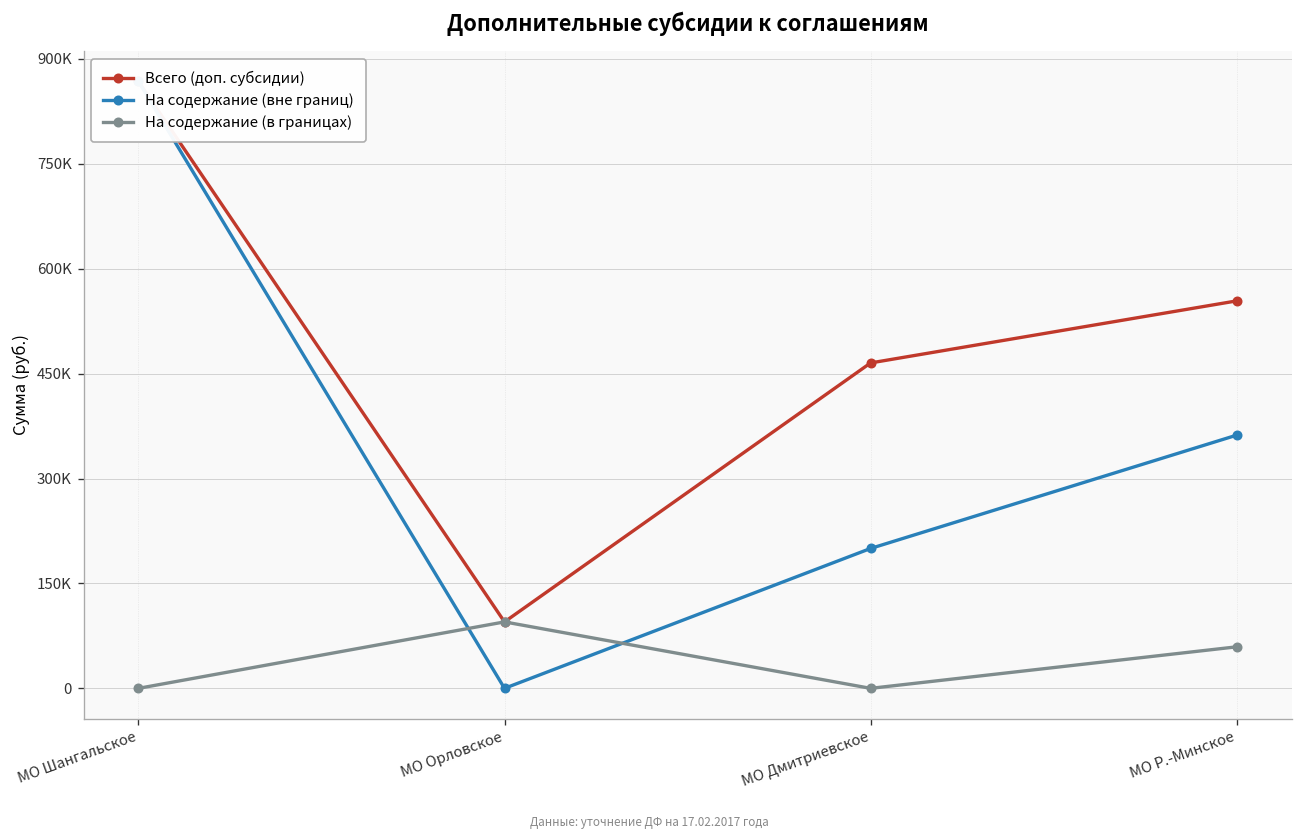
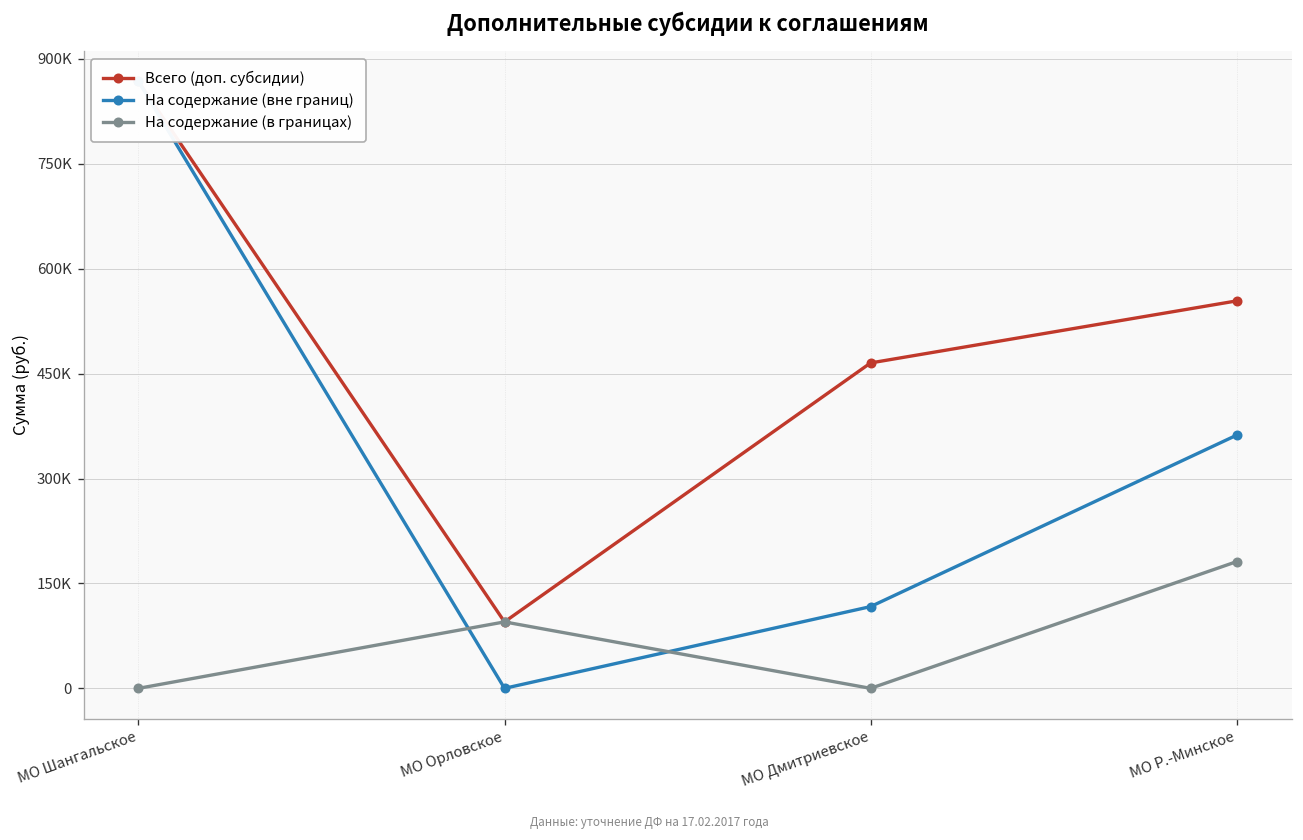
  {
    "Всего (доп. субсидии)": {
      "МО Дмитриевское": 470000,
      "МО Р.-Минское": 550000
    },
    "На содержание (вне границ)": {
      "МО Орловское": 0,
-     "МО Дмитриевское": 200000,
+     "МО Дмитриевское": 120000,
      "МО Р.-Минское": 360000
    },
    "На содержание (в границах)": {
      "МО Шангальское": 0,
      "МО Дмитриевское": 0,
-     "МО Р.-Минское": 60000
+     "МО Р.-Минское": 180000
    }
  }
